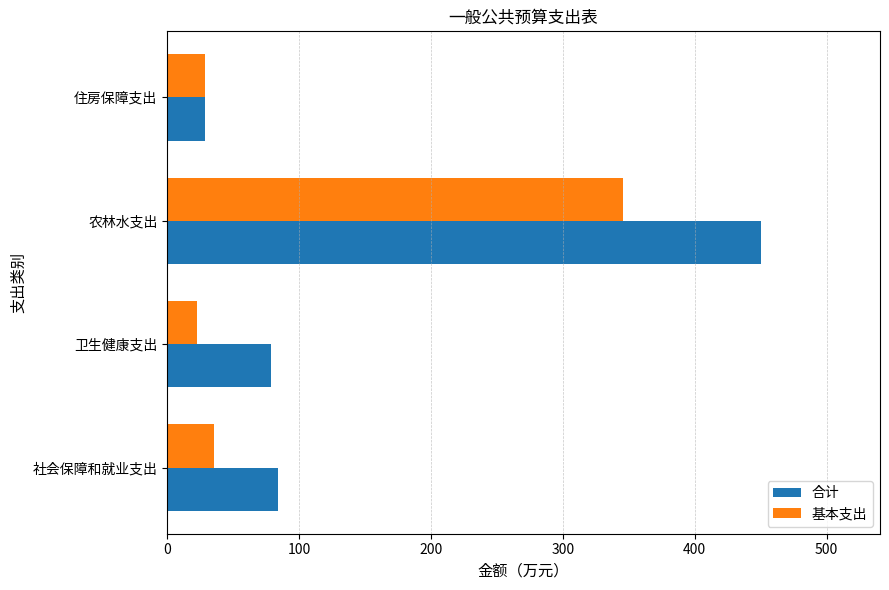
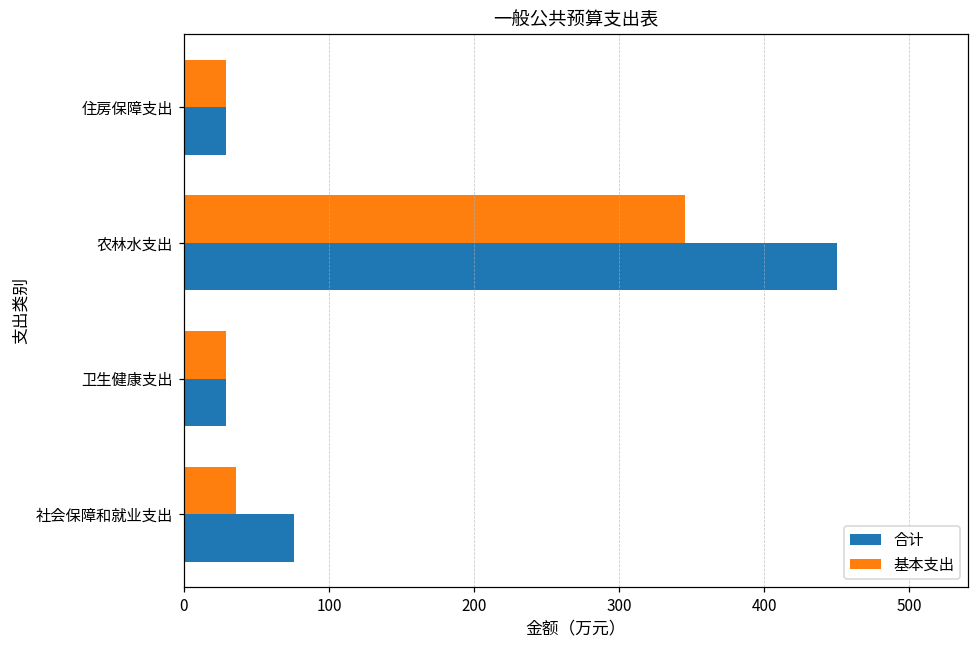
  {
    "合计": {
      "住房保障支出": 29,
      "农林水支出": 450,
-     "卫生健康支出": 79,
-     "社会保障和就业支出": 84
+     "卫生健康支出": 29,
+     "社会保障和就业支出": 76
    },
    "基本支出": {
      "住房保障支出": 29,
      "农林水支出": 346,
-     "卫生健康支出": 23,
+     "卫生健康支出": 29,
      "社会保障和就业支出": 36
    }
  }
